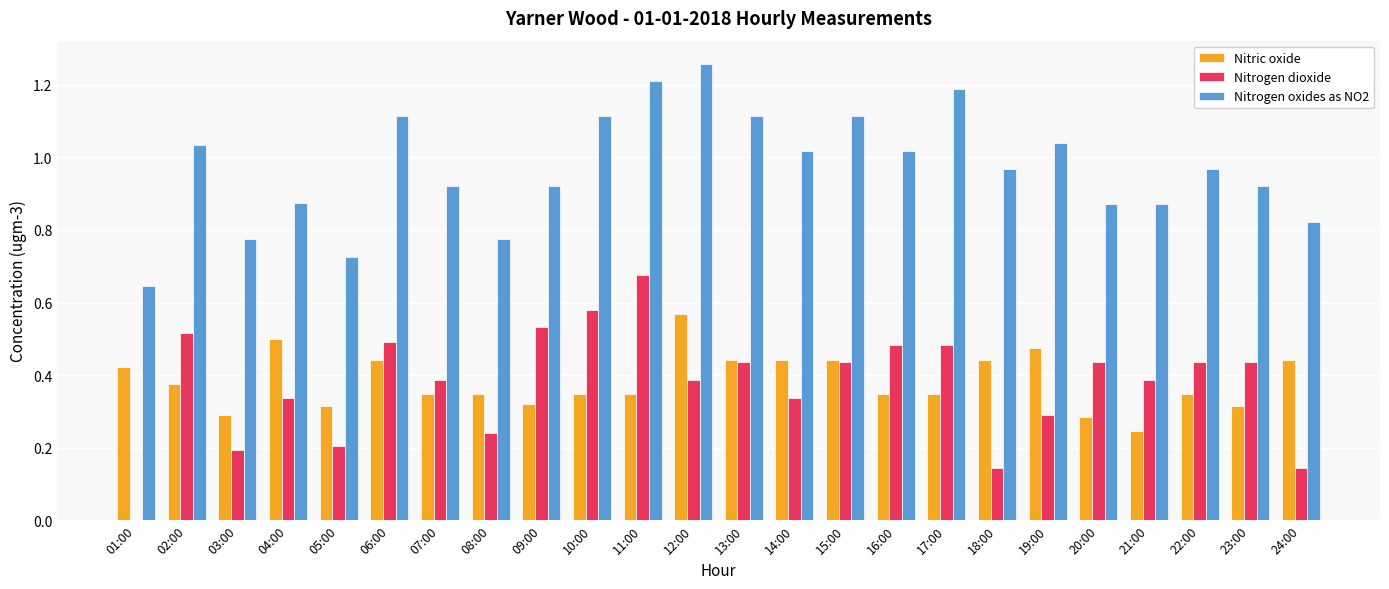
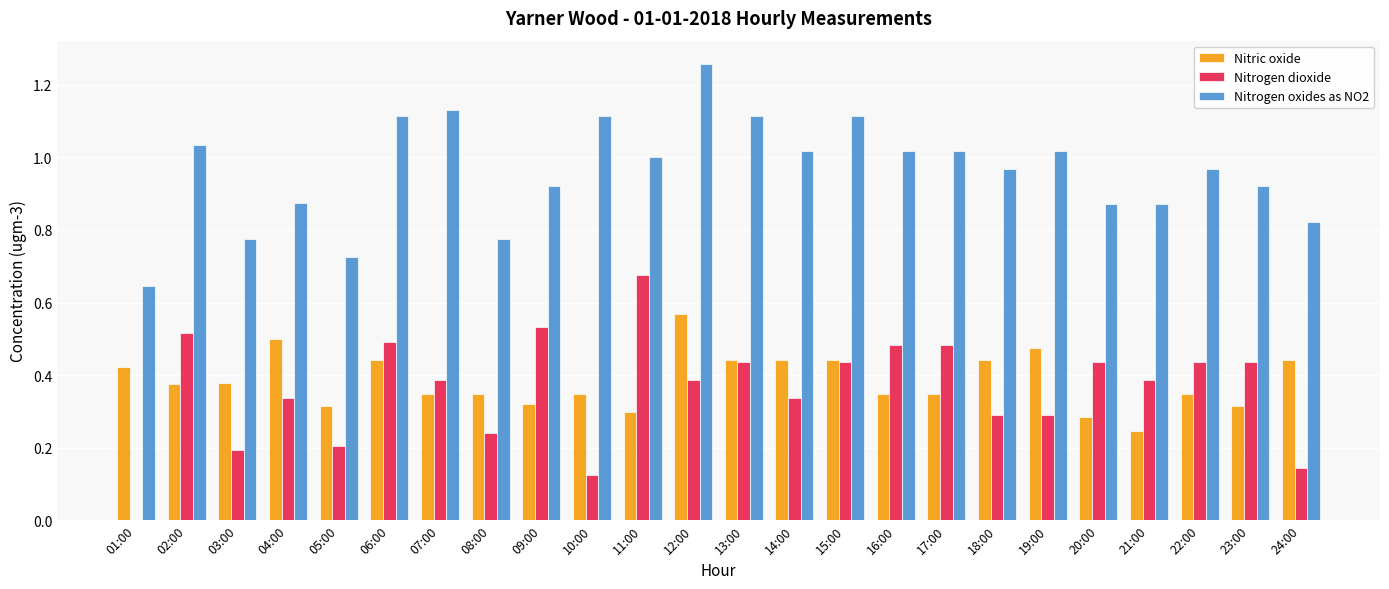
  {
    "Nitric oxide": {
      "01:00": 0.42,
      "02:00": 0.37,
-     "03:00": 0.29,
+     "03:00": 0.38,
      "04:00": 0.50,
      "05:00": 0.32,
      "06:00": 0.44,
      "07:00": 0.35,
      "08:00": 0.35,
      "09:00": 0.32,
      "10:00": 0.35,
-     "11:00": 0.35,
+     "11:00": 0.30,
      "12:00": 0.57,
      "13:00": 0.44,
      "14:00": 0.44,
      "15:00": 0.44,
      "16:00": 0.35,
      "17:00": 0.35,
      "18:00": 0.44,
      "19:00": 0.47,
      "20:00": 0.28,
      "21:00": 0.25,
      "22:00": 0.35,
      "23:00": 0.32,
      "24:00": 0.44
    },
    "Nitrogen dioxide": {
      "02:00": 0.52,
      "03:00": 0.19,
      "04:00": 0.34,
      "05:00": 0.21,
      "06:00": 0.49,
      "07:00": 0.39,
      "08:00": 0.24,
      "09:00": 0.53,
-     "10:00": 0.58,
+     "10:00": 0.12,
      "11:00": 0.68,
      "12:00": 0.39,
      "13:00": 0.43,
      "14:00": 0.34,
      "15:00": 0.43,
      "16:00": 0.48,
      "17:00": 0.48,
-     "18:00": 0.14,
+     "18:00": 0.29,
      "19:00": 0.29,
      "20:00": 0.44,
      "21:00": 0.39,
      "22:00": 0.44,
      "23:00": 0.44,
      "24:00": 0.14
    },
    "Nitrogen oxides as NO2": {
      "01:00": 0.65,
      "02:00": 1.03,
      "03:00": 0.77,
      "04:00": 0.88,
      "05:00": 0.73,
      "06:00": 1.11,
-     "07:00": 0.92,
+     "07:00": 1.13,
      "08:00": 0.77,
      "09:00": 0.92,
      "10:00": 1.11,
-     "11:00": 1.21,
+     "11:00": 1.00,
      "12:00": 1.26,
      "13:00": 1.11,
      "14:00": 1.02,
      "15:00": 1.11,
      "16:00": 1.02,
-     "17:00": 1.19,
+     "17:00": 1.02,
      "18:00": 0.97,
-     "19:00": 1.04,
+     "19:00": 1.02,
      "20:00": 0.87,
      "21:00": 0.87,
      "22:00": 0.97,
      "23:00": 0.92,
      "24:00": 0.82
    }
  }
